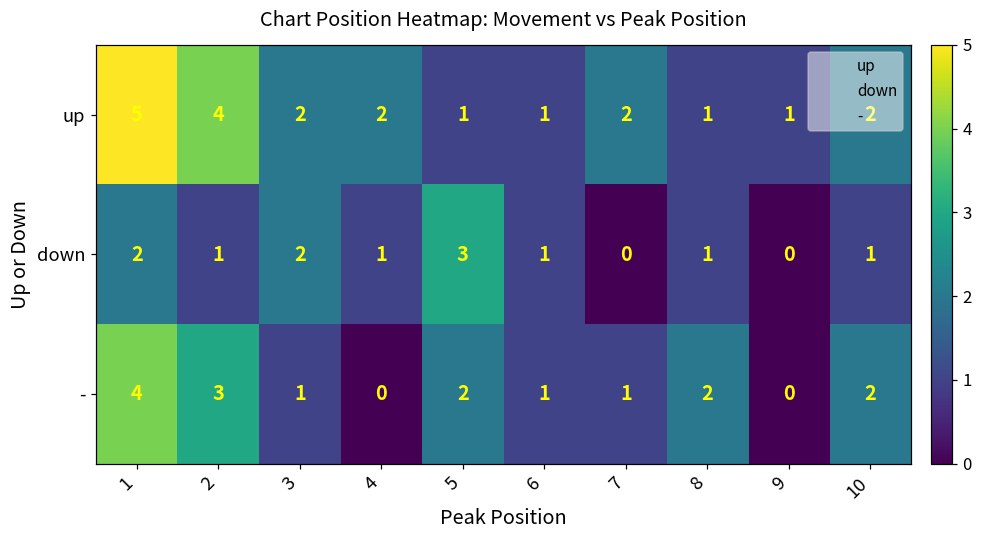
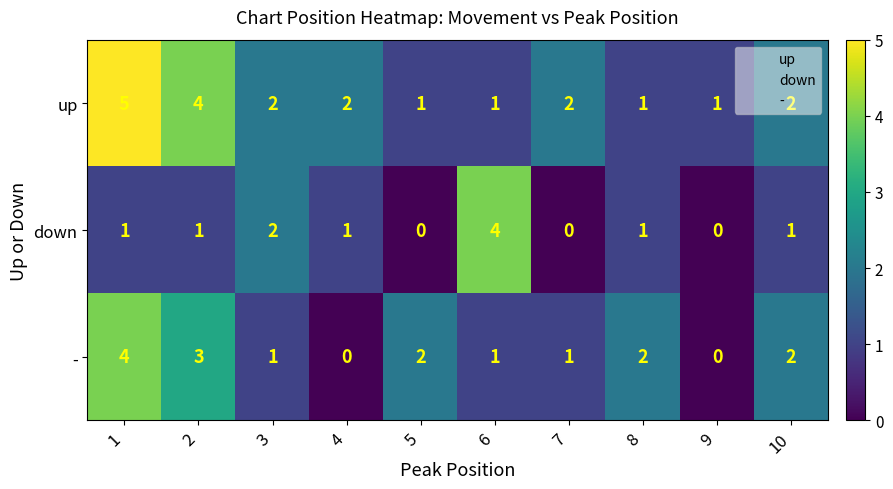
  {
    "up": {
      "2": 4,
      "3": 2,
      "4": 2,
      "5": 1,
      "6": 1,
      "7": 2,
      "8": 1,
      "9": 1
    },
    "down": {
-     "1": 2,
+     "1": 1,
      "2": 1,
      "3": 2,
      "4": 1,
-     "5": 3,
-     "6": 1,
+     "5": 0,
+     "6": 4,
      "7": 0,
      "8": 1,
      "9": 0,
      "10": 1
    },
    "-": {
      "1": 4,
      "2": 3,
      "3": 1,
      "4": 0,
      "5": 2,
      "6": 1,
      "7": 1,
      "8": 2,
      "9": 0,
      "10": 2
    }
  }
